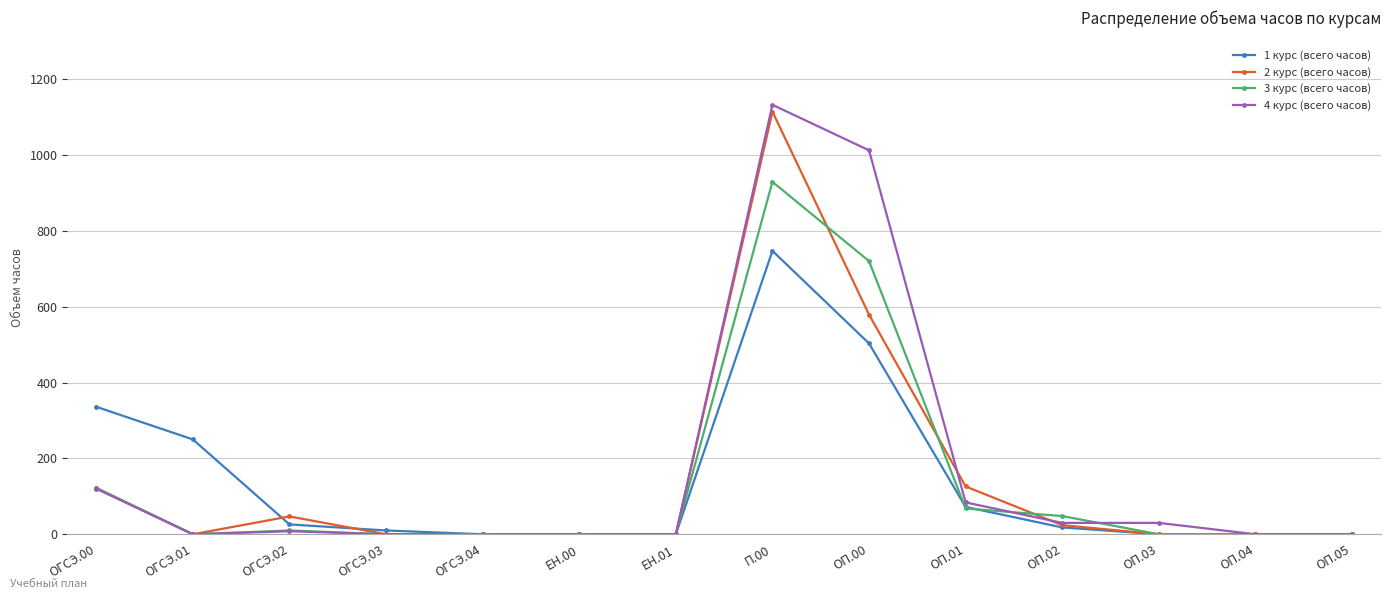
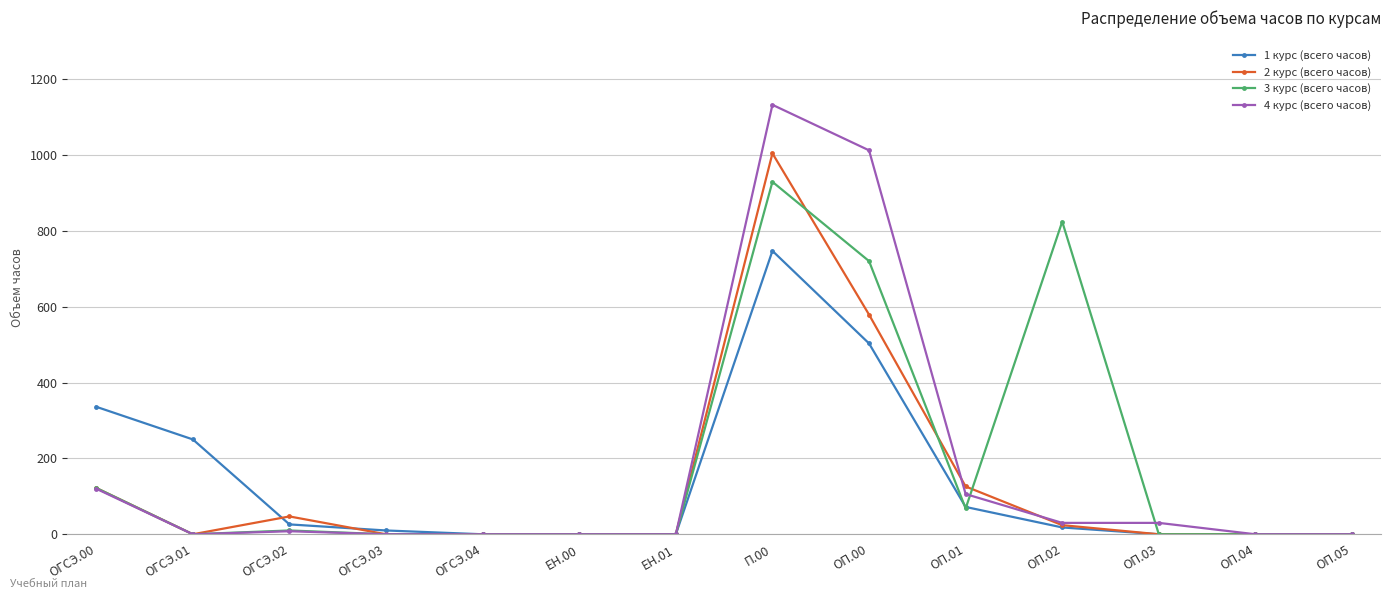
  {
    "1 курс (всего часов)": {
      "ОГСЭ.00": 340,
      "ОГСЭ.01": 250,
      "ОГСЭ.02": 30,
      "ОГСЭ.03": 10,
      "П.00": 750,
      "ОП.00": 500
    },
    "2 курс (всего часов)": {
      "ОГСЭ.02": 50,
-     "П.00": 1110,
+     "П.00": 1000,
      "ОП.00": 580,
      "ОП.01": 130
    },
    "3 курс (всего часов)": {
      "П.00": 930,
      "ОП.00": 720,
-     "ОП.02": 50
+     "ОП.02": 820
    },
    "4 курс (всего часов)": {
      "П.00": 1130,
      "ОП.00": 1010,
-     "ОП.01": 80,
+     "ОП.01": 110,
      "ОП.03": 30
    }
  }
